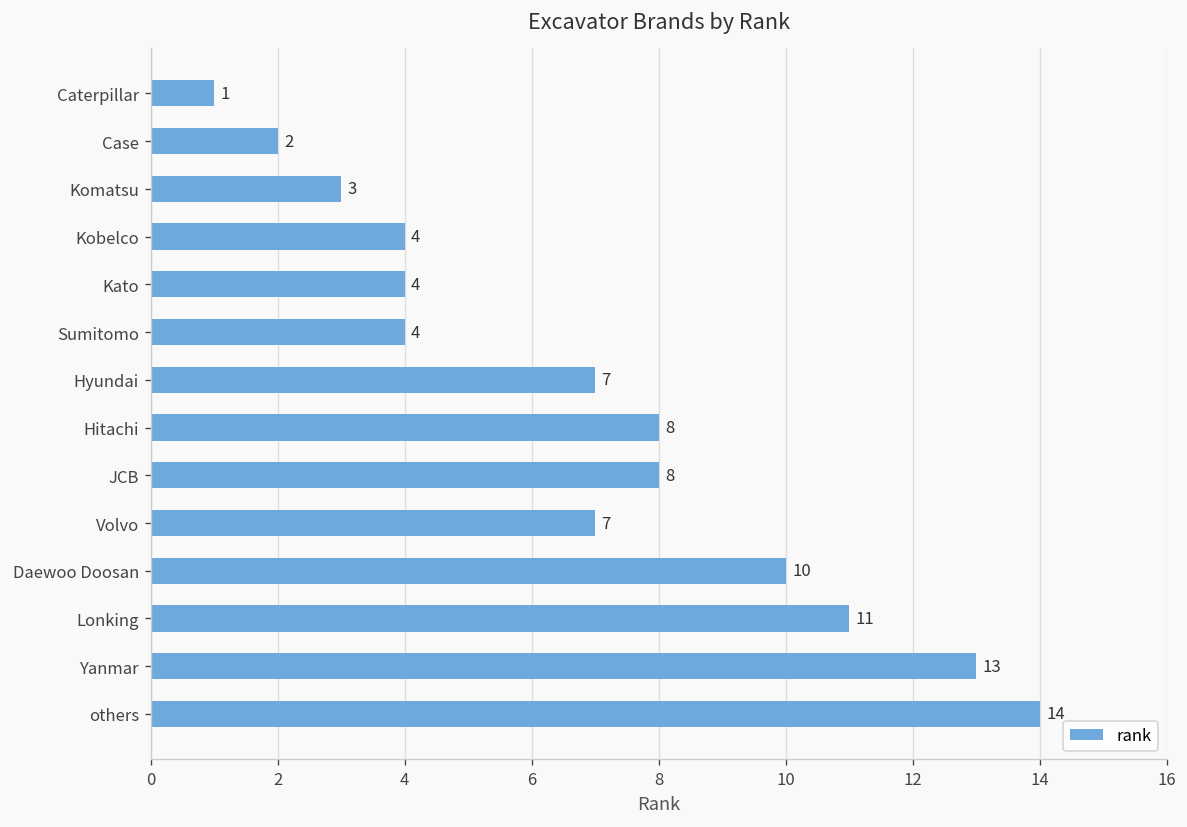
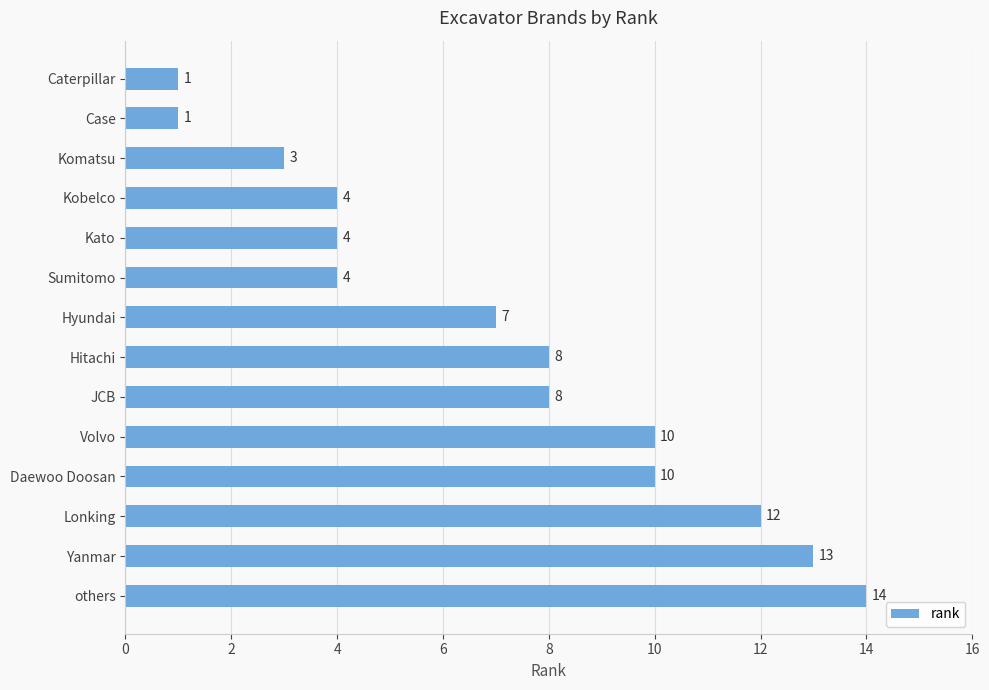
  {
    "Caterpillar": 1,
-   "Case": 2,
+   "Case": 1,
    "Komatsu": 3,
    "Kobelco": 4,
    "Kato": 4,
    "Sumitomo": 4,
    "Hyundai": 7,
    "Hitachi": 8,
    "JCB": 8,
-   "Volvo": 7,
+   "Volvo": 10,
    "Daewoo Doosan": 10,
-   "Lonking": 11,
+   "Lonking": 12,
    "Yanmar": 13
  }
